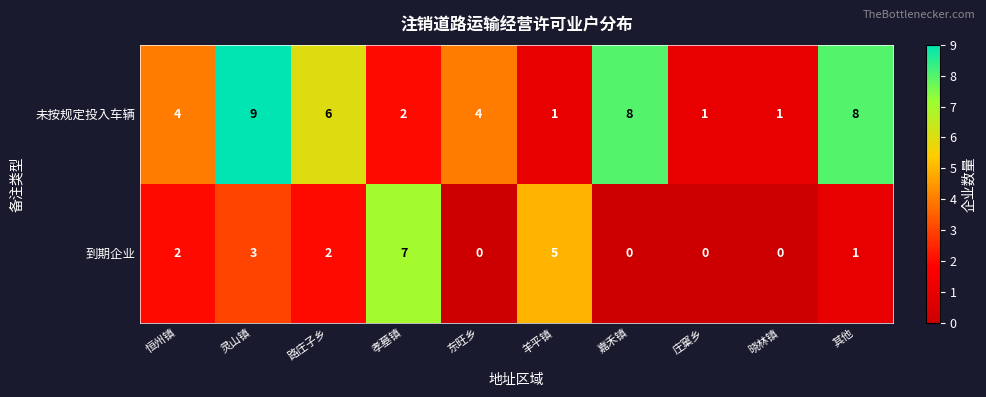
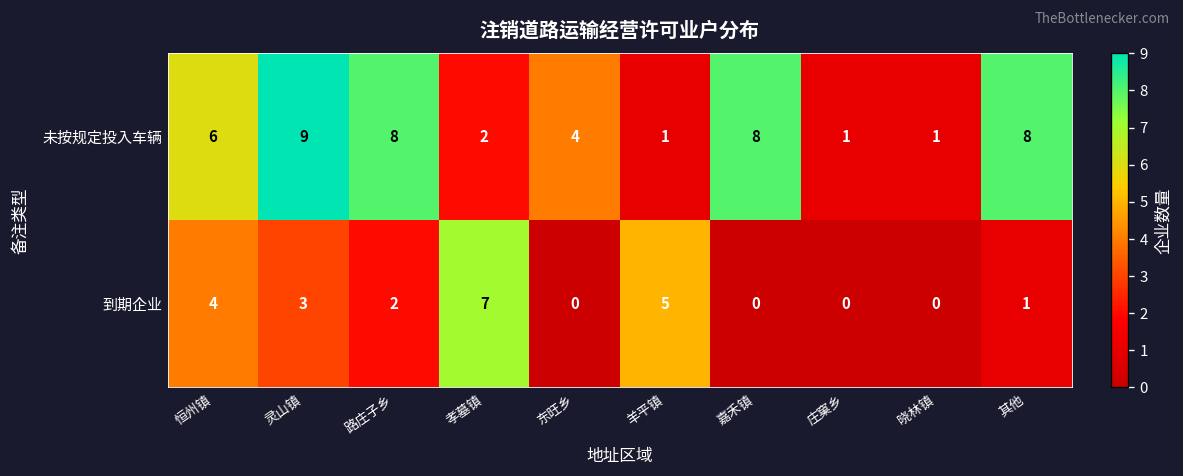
  {
    "未按规定投入车辆": {
-     "恒州镇": 4,
+     "恒州镇": 6,
      "灵山镇": 9,
-     "路庄子乡": 6,
+     "路庄子乡": 8,
      "孝墓镇": 2,
      "东旺乡": 4,
      "羊平镇": 1,
      "嘉禾镇": 8,
      "庄窠乡": 1,
      "晓林镇": 1,
      "其他": 8
    },
    "到期企业": {
-     "恒州镇": 2,
+     "恒州镇": 4,
      "灵山镇": 3,
      "路庄子乡": 2,
      "孝墓镇": 7,
      "东旺乡": 0,
      "羊平镇": 5,
      "嘉禾镇": 0,
      "庄窠乡": 0,
      "晓林镇": 0,
      "其他": 1
    }
  }
